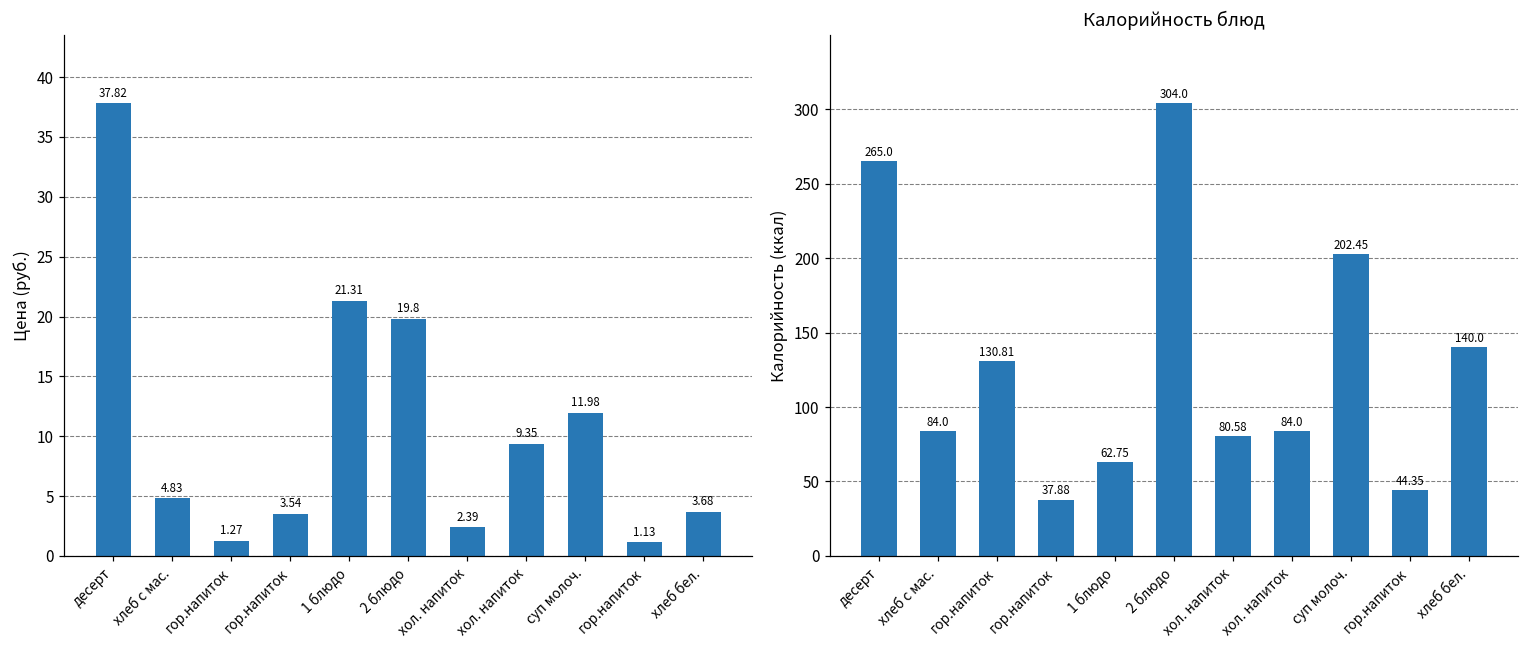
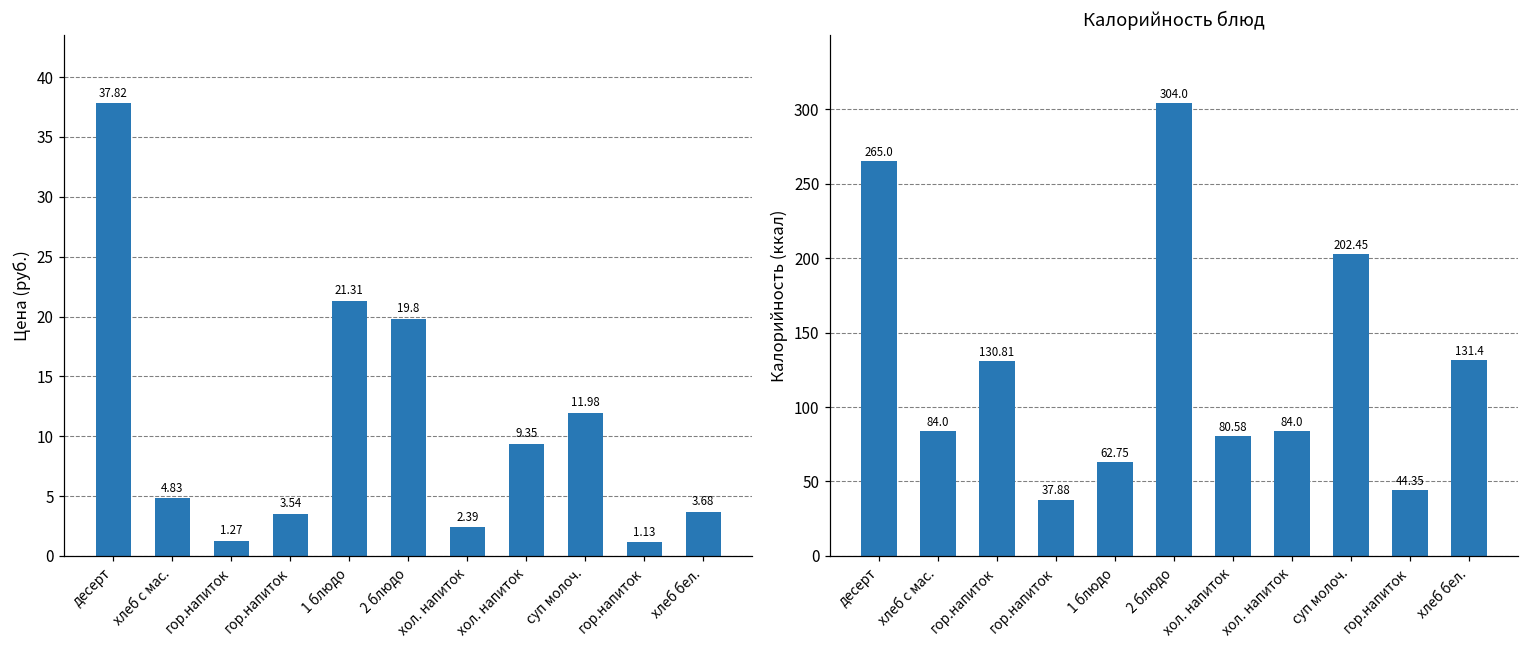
  {
    "Калорийность блюд": {
      "десерт": 265.0,
      "хлеб с мас.": 84.0,
      "1 блюдо": 62.75,
      "2 блюдо": 304.0,
      "суп молоч.": 202.45,
-     "хлеб бел.": 140.0
+     "хлеб бел.": 131.4
    }
  }
